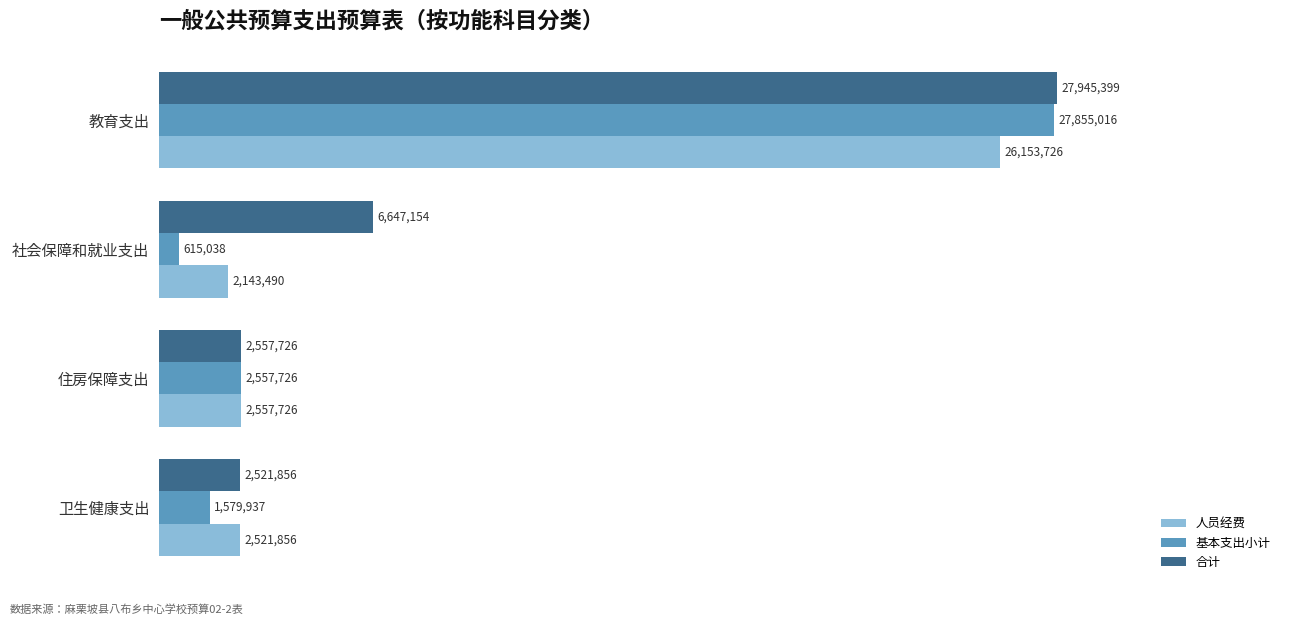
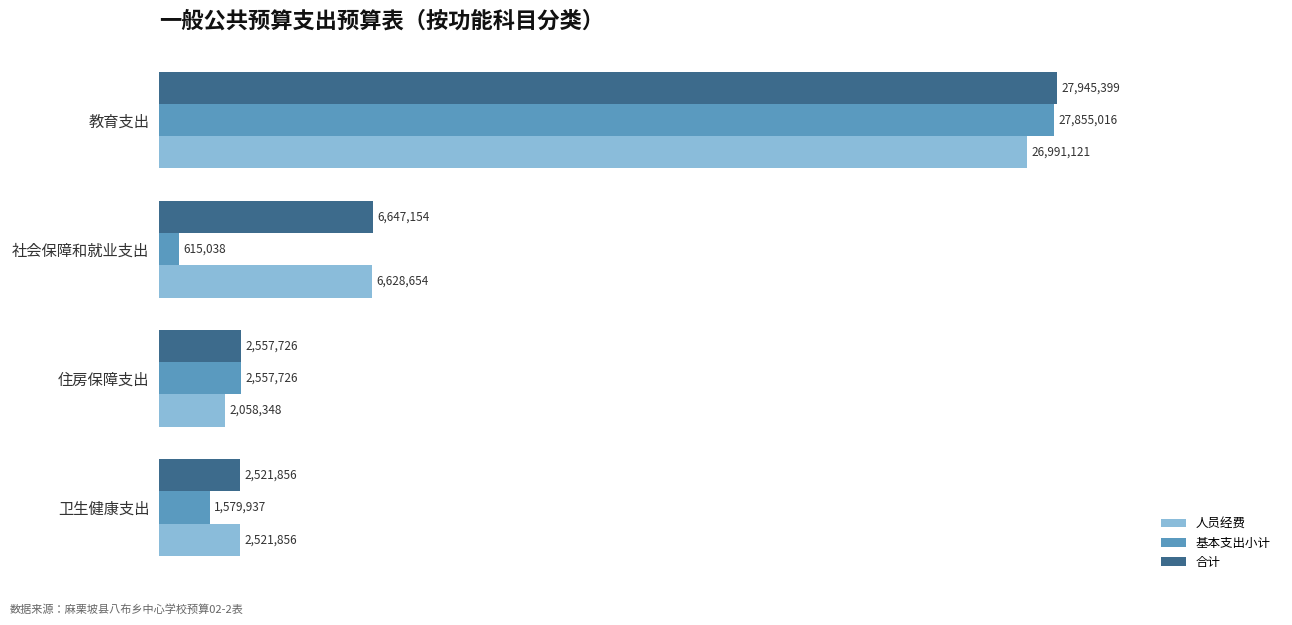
  {
    "人员经费": {
-     "教育支出": "26,153,726",
-     "社会保障和就业支出": "2,143,490",
-     "住房保障支出": "2,557,726",
+     "教育支出": "26,991,121",
+     "社会保障和就业支出": "6,628,654",
+     "住房保障支出": "2,058,348",
      "卫生健康支出": "2,521,856"
    },
    "基本支出小计": {
      "教育支出": "27,855,016",
      "社会保障和就业支出": "615,038",
      "住房保障支出": "2,557,726",
      "卫生健康支出": "1,579,937"
    },
    "合计": {
      "教育支出": "27,945,399",
      "社会保障和就业支出": "6,647,154",
      "住房保障支出": "2,557,726",
      "卫生健康支出": "2,521,856"
    }
  }
